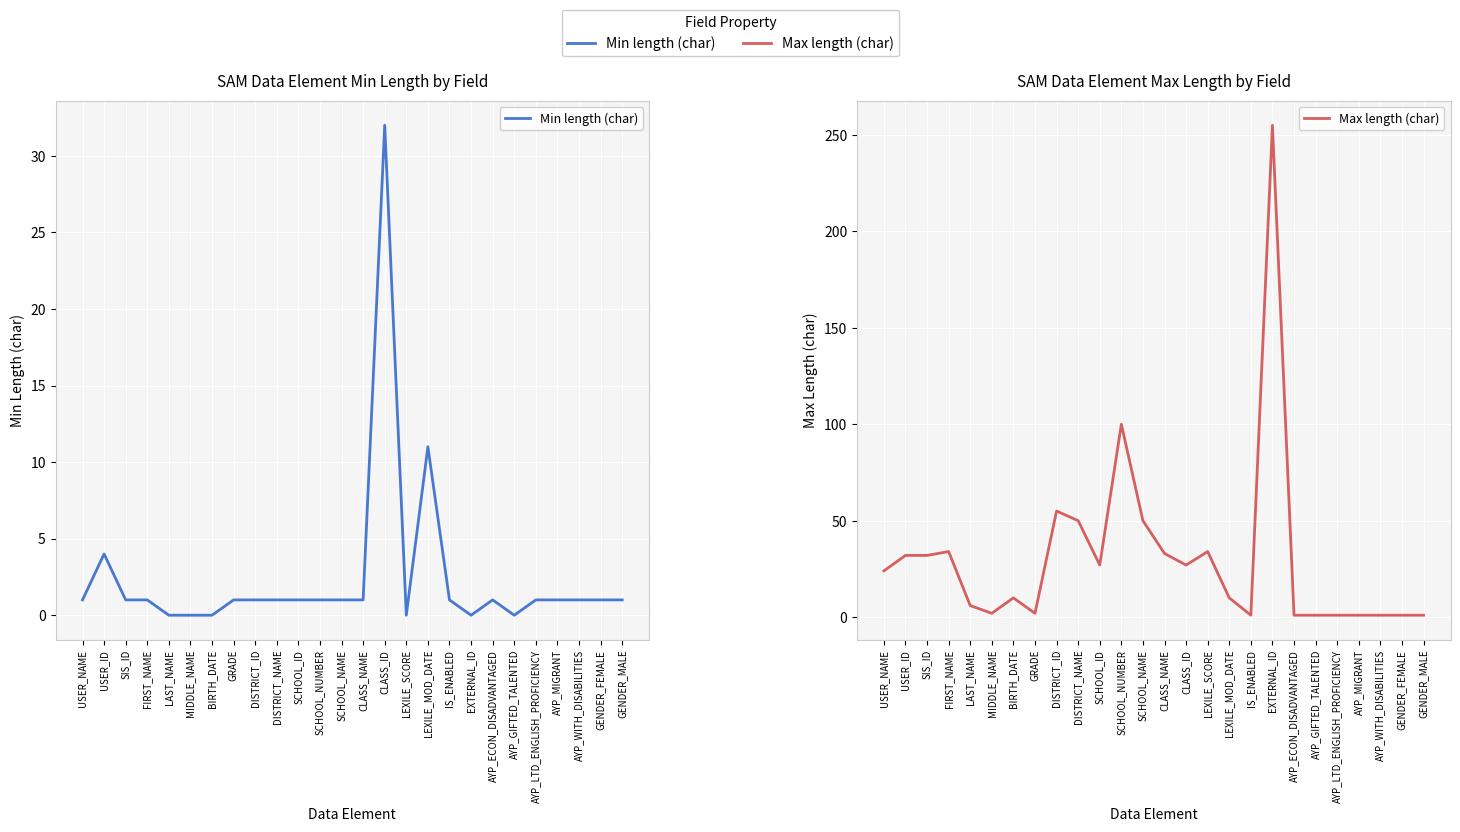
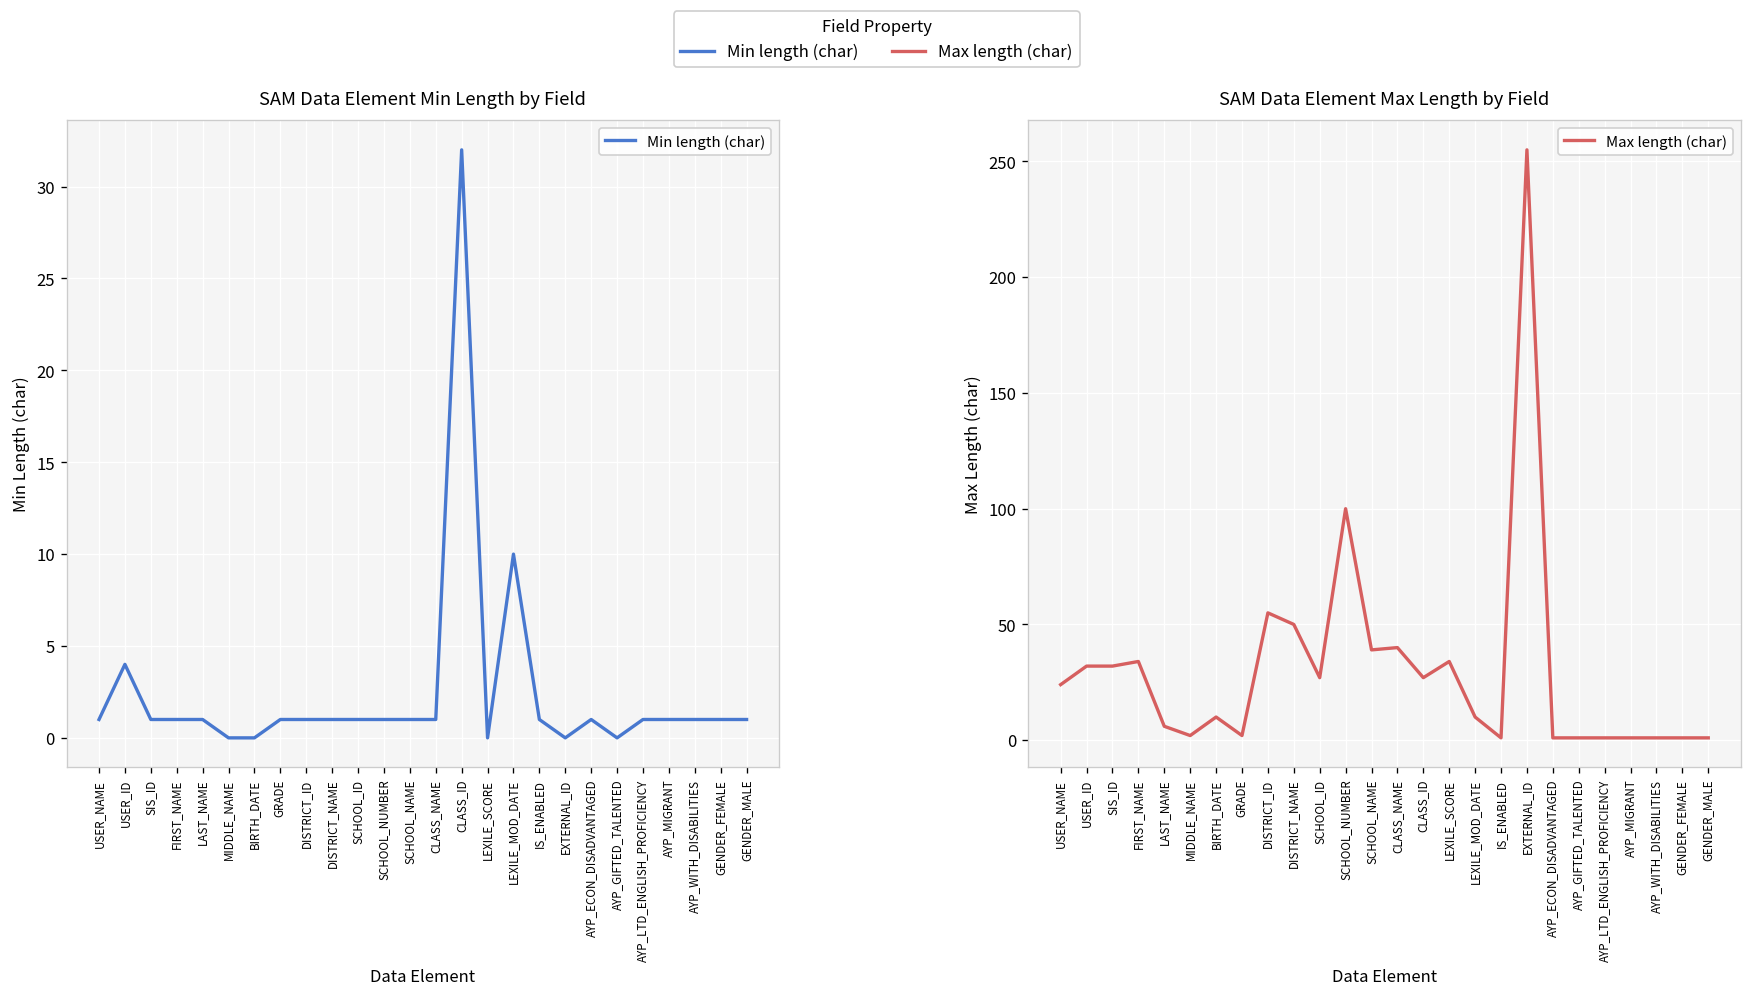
  {
    "SAM Data Element Min Length by Field": {
      "USER_NAME": 1,
      "USER_ID": 4,
      "SIS_ID": 1,
      "FIRST_NAME": 1,
-     "LAST_NAME": 0,
+     "LAST_NAME": 1,
      "MIDDLE_NAME": 0,
      "BIRTH_DATE": 0,
      "GRADE": 1,
      "DISTRICT_ID": 1,
      "DISTRICT_NAME": 1,
      "SCHOOL_ID": 1,
      "SCHOOL_NUMBER": 1,
      "SCHOOL_NAME": 1,
      "CLASS_NAME": 1,
      "CLASS_ID": 32,
      "LEXILE_SCORE": 0,
-     "LEXILE_MOD_DATE": 11,
+     "LEXILE_MOD_DATE": 10,
      "IS_ENABLED": 1,
      "EXTERNAL_ID": 0,
      "AYP_ECON_DISADVANTAGED": 1,
      "AYP_GIFTED_TALENTED": 0,
      "AYP_LTD_ENGLISH_PROFICIENCY": 1,
      "AYP_MIGRANT": 1,
      "AYP_WITH_DISABILITIES": 1,
      "GENDER_FEMALE": 1,
      "GENDER_MALE": 1
    },
    "SAM Data Element Max Length by Field": {
      "USER_NAME": 24,
      "USER_ID": 32,
      "SIS_ID": 32,
      "FIRST_NAME": 34,
      "LAST_NAME": 6,
      "MIDDLE_NAME": 2,
      "BIRTH_DATE": 10,
      "GRADE": 2,
      "DISTRICT_ID": 55,
      "DISTRICT_NAME": 50,
      "SCHOOL_ID": 27,
      "SCHOOL_NUMBER": 100,
-     "SCHOOL_NAME": 50,
-     "CLASS_NAME": 33,
+     "SCHOOL_NAME": 39,
+     "CLASS_NAME": 40,
      "CLASS_ID": 27,
      "LEXILE_SCORE": 34,
      "LEXILE_MOD_DATE": 10,
      "IS_ENABLED": 1,
      "EXTERNAL_ID": 255,
      "AYP_ECON_DISADVANTAGED": 1,
      "AYP_GIFTED_TALENTED": 1,
      "AYP_LTD_ENGLISH_PROFICIENCY": 1,
      "AYP_MIGRANT": 1,
      "AYP_WITH_DISABILITIES": 1,
      "GENDER_FEMALE": 1,
      "GENDER_MALE": 1
    }
  }
